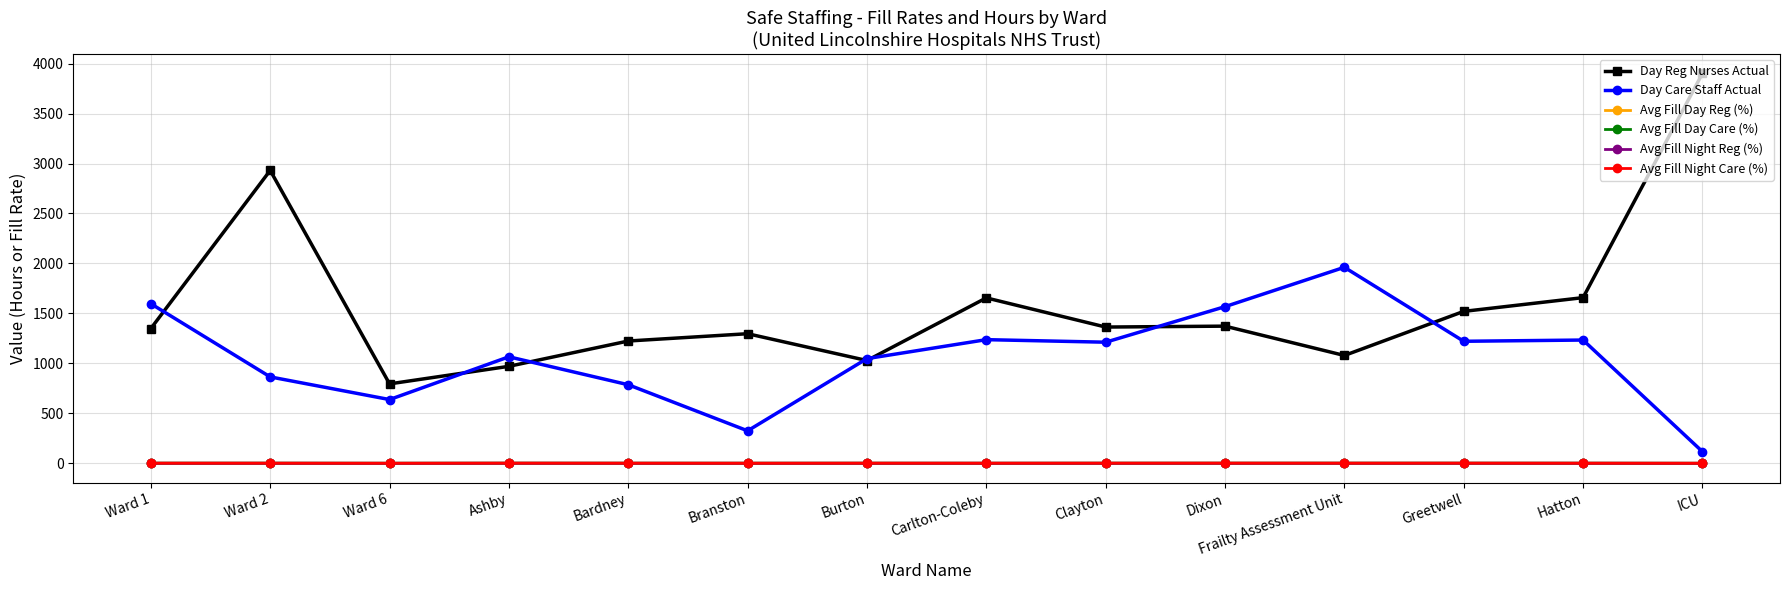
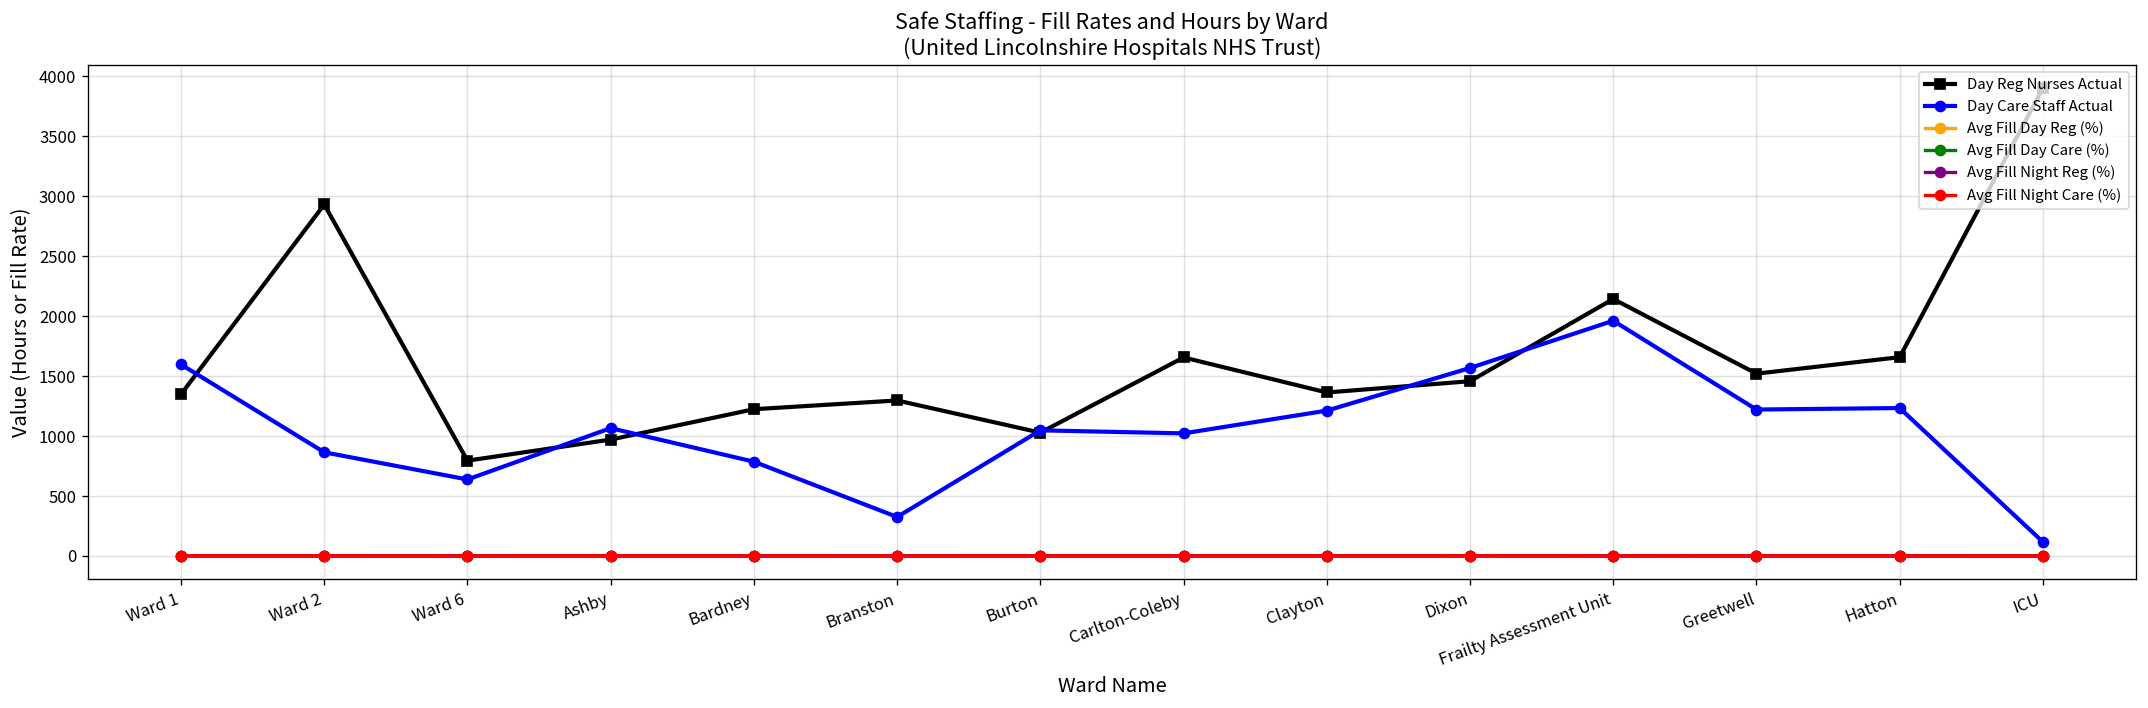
  {
    "Day Reg Nurses Actual": {
      "Ward 1": 1300,
      "Ward 2": 2900,
      "Ward 6": 800,
      "Ashby": 1000,
      "Bardney": 1200,
      "Branston": 1300,
      "Carlton-Coleby": 1700,
      "Clayton": 1400,
-     "Dixon": 1400,
-     "Frailty Assessment Unit": 1100,
+     "Dixon": 1500,
+     "Frailty Assessment Unit": 2100,
      "Greetwell": 1500,
      "Hatton": 1700
    },
    "Day Care Staff Actual": {
      "Ward 1": 1600,
      "Ward 2": 900,
      "Ward 6": 600,
      "Ashby": 1100,
      "Bardney": 800,
      "Branston": 300,
-     "Carlton-Coleby": 1200,
+     "Carlton-Coleby": 1000,
      "Clayton": 1200,
      "Dixon": 1600,
      "Frailty Assessment Unit": 2000,
      "Greetwell": 1200,
      "Hatton": 1200,
      "ICU": 100
    },
    "Avg Fill Night Care (%)": {
      "Ward 1": 0,
      "Ward 2": 0,
      "Ward 6": 0,
      "Ashby": 0,
      "Bardney": 0,
      "Branston": 0,
      "Burton": 0,
      "Carlton-Coleby": 0,
      "Clayton": 0,
      "Dixon": 0,
      "Frailty Assessment Unit": 0,
      "Greetwell": 0,
      "Hatton": 0,
      "ICU": 0
    }
  }
